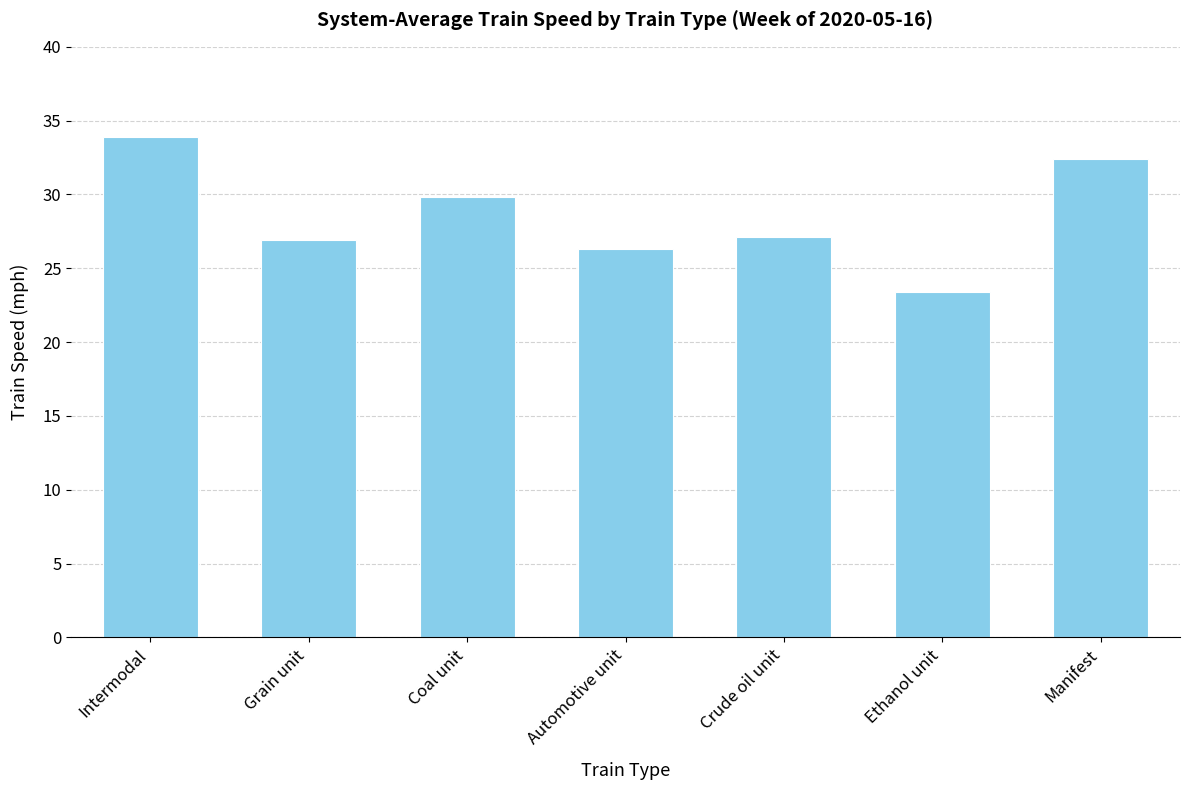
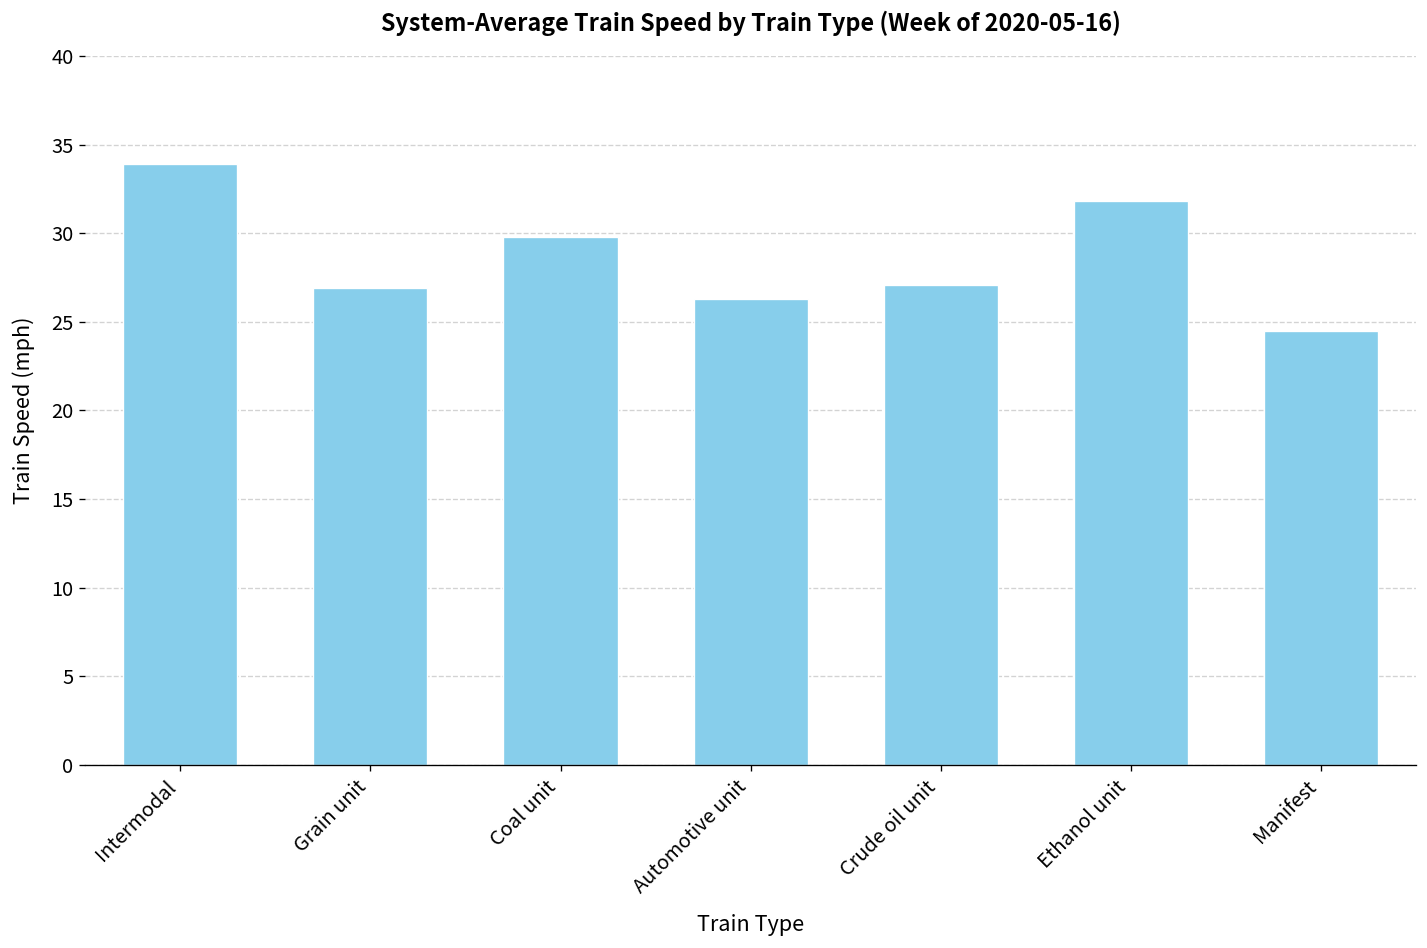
  {
    "Intermodal": 33.9,
    "Grain unit": 26.9,
    "Coal unit": 29.8,
    "Automotive unit": 26.3,
    "Crude oil unit": 27.1,
-   "Ethanol unit": 23.4,
-   "Manifest": 32.4
+   "Ethanol unit": 31.8,
+   "Manifest": 24.5
  }
